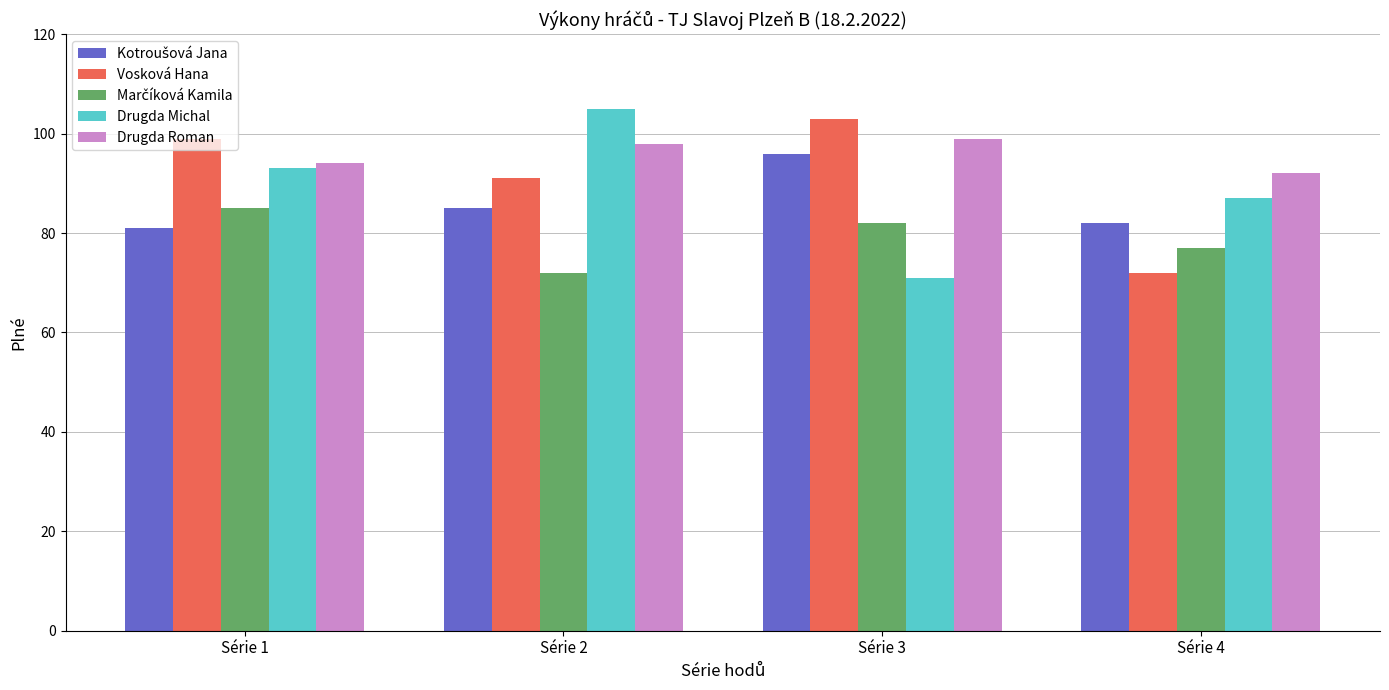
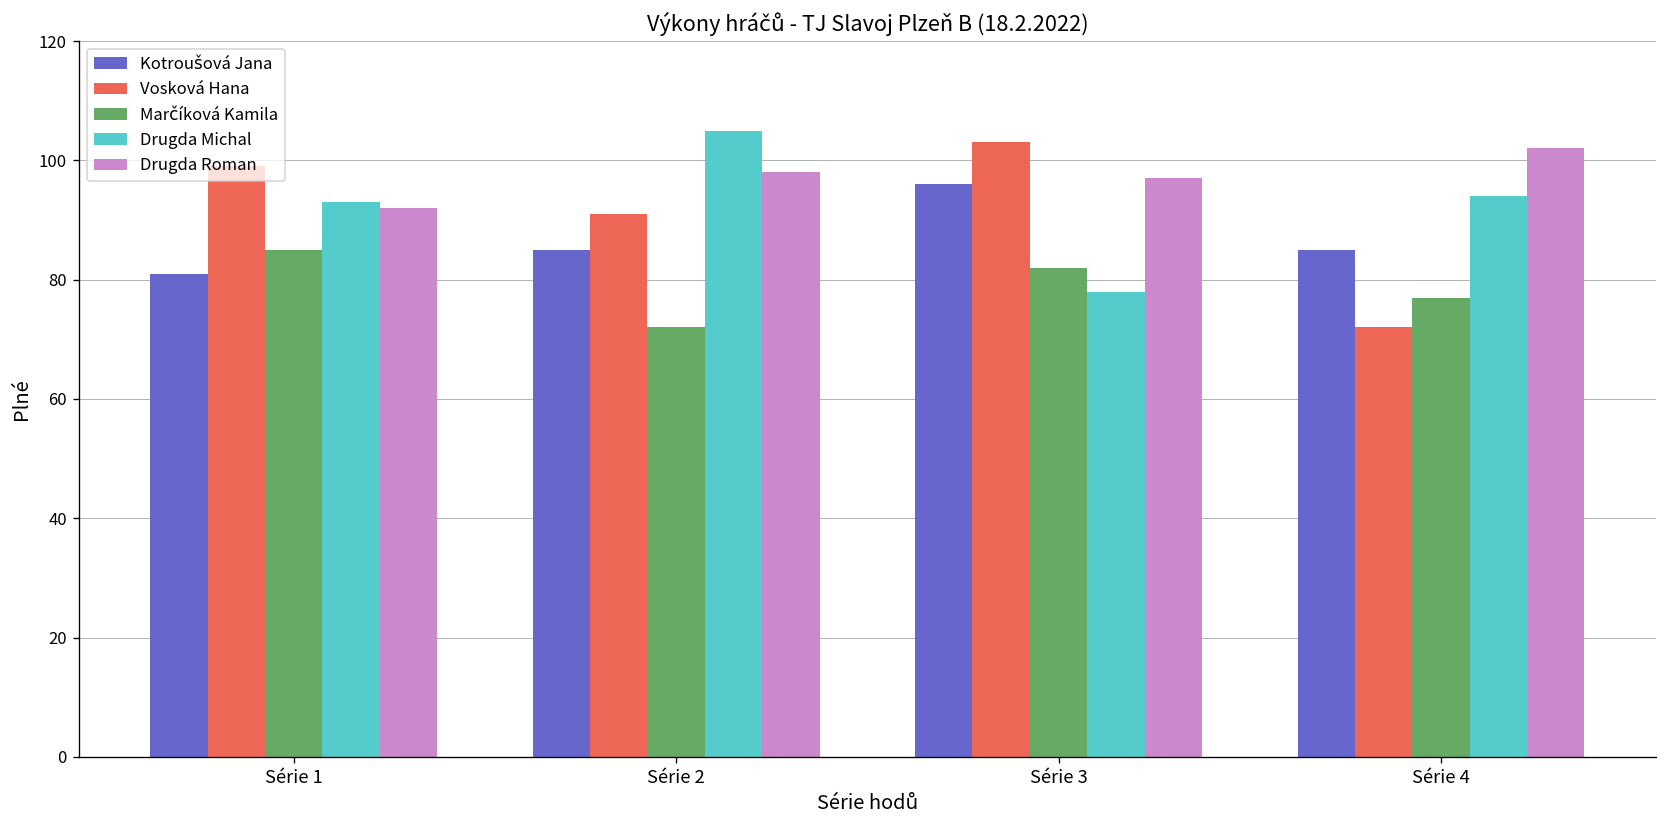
  {
    "Kotroušová Jana": {
      "Série 1": 81,
      "Série 2": 85,
      "Série 3": 96,
-     "Série 4": 82
+     "Série 4": 85
    },
    "Vosková Hana": {
      "Série 2": 91,
      "Série 3": 103,
      "Série 4": 72
    },
    "Marčíková Kamila": {
      "Série 1": 85,
      "Série 2": 72,
      "Série 3": 82,
      "Série 4": 77
    },
    "Drugda Michal": {
      "Série 1": 93,
      "Série 2": 105,
-     "Série 3": 71,
-     "Série 4": 87
+     "Série 3": 78,
+     "Série 4": 94
    },
    "Drugda Roman": {
-     "Série 1": 94,
+     "Série 1": 92,
      "Série 2": 98,
-     "Série 3": 99,
-     "Série 4": 92
+     "Série 3": 97,
+     "Série 4": 102
    }
  }
